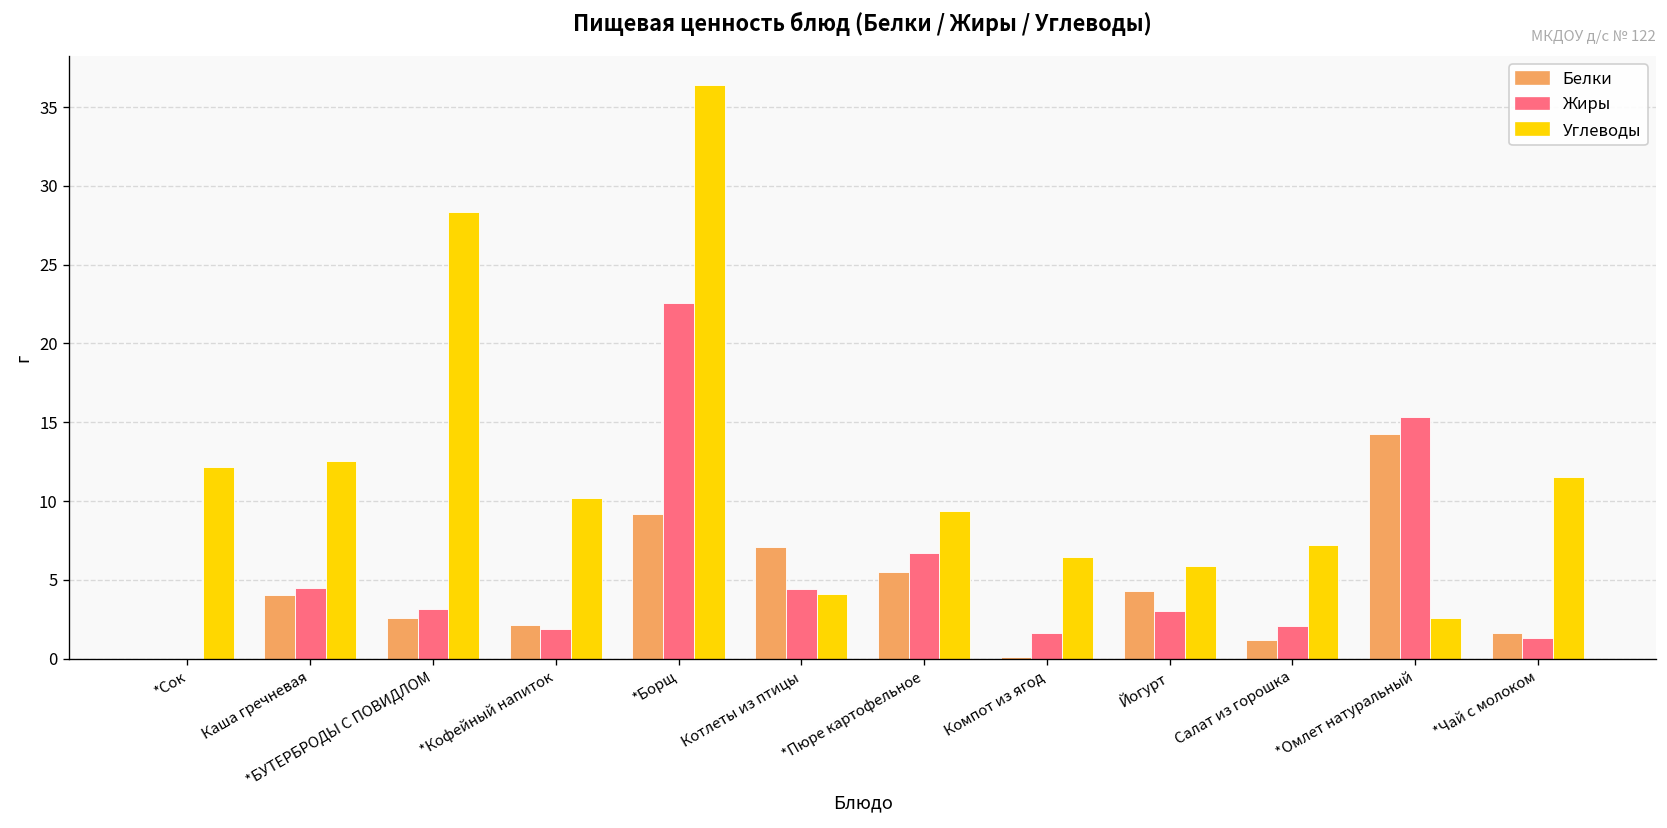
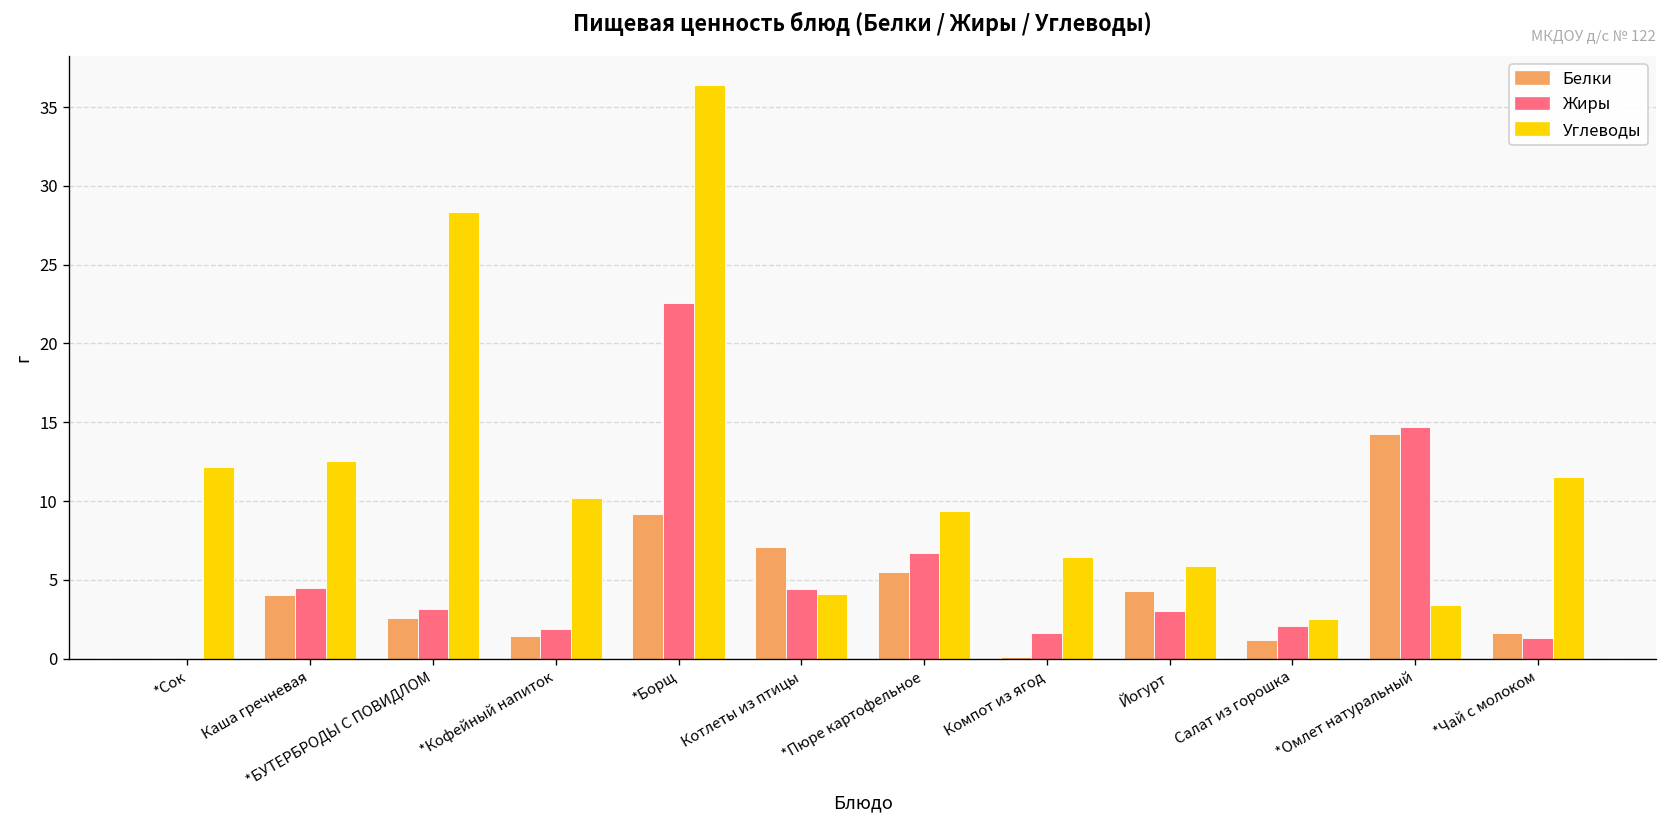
  {
    "Белки": {
      "*Сок": 0.0,
      "Каша гречневая": 4.0,
      "*БУТЕРБРОДЫ С ПОВИДЛОМ": 2.6,
-     "*Кофейный напиток": 2.1,
+     "*Кофейный напиток": 1.4,
      "*Борщ": 9.2,
      "Котлеты из птицы": 7.1,
      "*Пюре картофельное": 5.5,
      "Йогурт": 4.3,
      "Салат из горошка": 1.2,
      "*Омлет натуральный": 14.2,
      "*Чай с молоком": 1.6
    },
    "Жиры": {
      "*Сок": 0.0,
      "Каша гречневая": 4.5,
      "*БУТЕРБРОДЫ С ПОВИДЛОМ": 3.1,
      "*Кофейный напиток": 1.9,
      "*Борщ": 22.5,
      "Котлеты из птицы": 4.4,
      "*Пюре картофельное": 6.7,
      "Компот из ягод": 1.6,
      "Йогурт": 3.0,
      "Салат из горошка": 2.1,
-     "*Омлет натуральный": 15.3,
+     "*Омлет натуральный": 14.7,
      "*Чай с молоком": 1.3
    },
    "Углеводы": {
      "*Сок": 12.2,
      "Каша гречневая": 12.6,
      "*БУТЕРБРОДЫ С ПОВИДЛОМ": 28.3,
      "*Кофейный напиток": 10.2,
      "*Борщ": 36.4,
      "Котлеты из птицы": 4.1,
      "*Пюре картофельное": 9.4,
      "Компот из ягод": 6.5,
      "Йогурт": 5.9,
-     "Салат из горошка": 7.2,
-     "*Омлет натуральный": 2.6,
+     "Салат из горошка": 2.5,
+     "*Омлет натуральный": 3.4,
      "*Чай с молоком": 11.5
    }
  }
